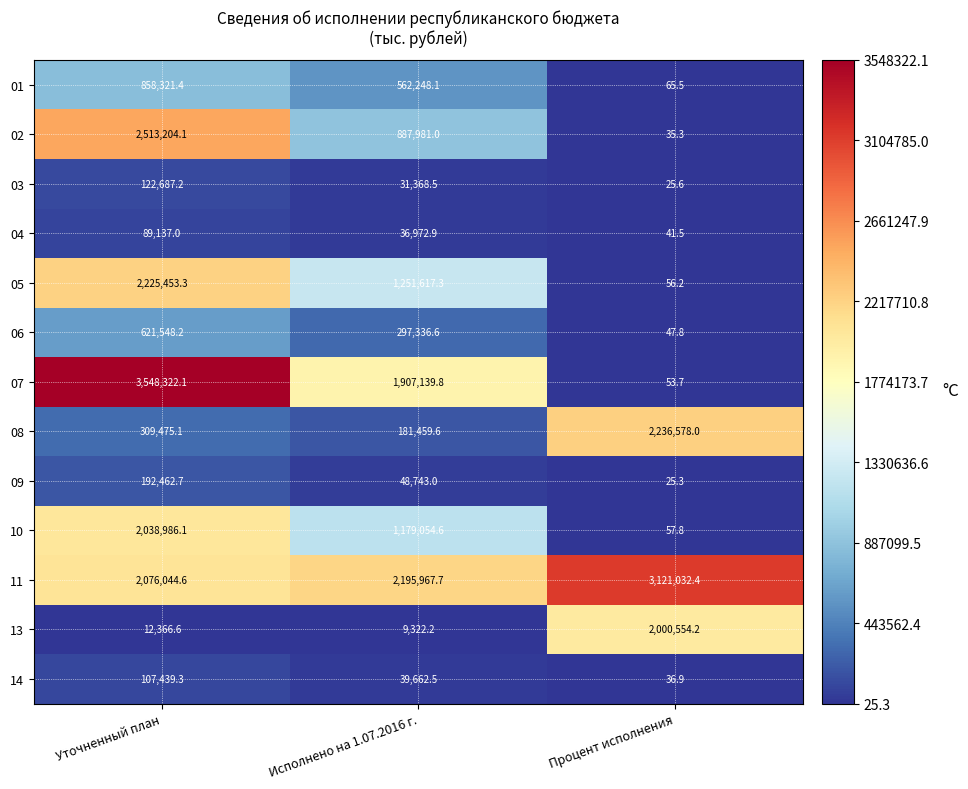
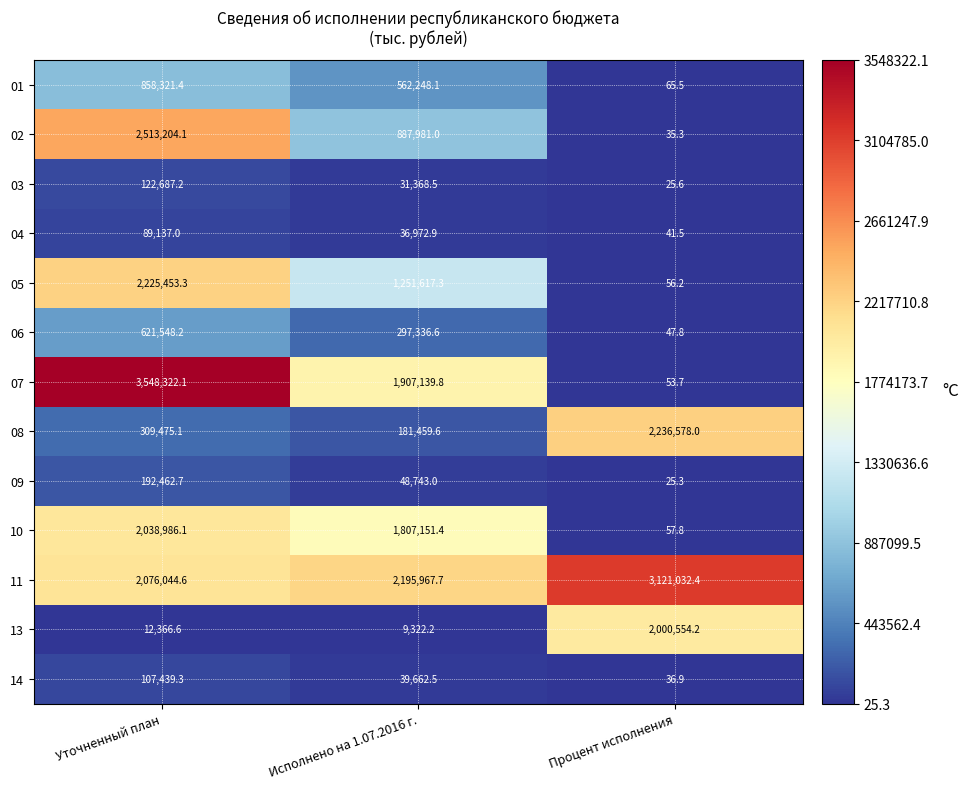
  {
    "01": {
      "Уточненный план": "858,321.4",
      "Исполнено на 1.07.2016 г.": "562,248.1",
      "Процент исполнения": "65.5"
    },
    "02": {
      "Уточненный план": "2,513,204.1",
      "Исполнено на 1.07.2016 г.": "887,981.0",
      "Процент исполнения": "35.3"
    },
    "03": {
      "Уточненный план": "122,687.2",
      "Исполнено на 1.07.2016 г.": "31,368.5",
      "Процент исполнения": "25.6"
    },
    "04": {
      "Уточненный план": "89,137.0",
      "Исполнено на 1.07.2016 г.": "36,972.9",
      "Процент исполнения": "41.5"
    },
    "05": {
      "Уточненный план": "2,225,453.3",
      "Исполнено на 1.07.2016 г.": "1,251,617.3",
      "Процент исполнения": "56.2"
    },
    "06": {
      "Уточненный план": "621,548.2",
      "Исполнено на 1.07.2016 г.": "297,336.6",
      "Процент исполнения": "47.8"
    },
    "07": {
      "Уточненный план": "3,548,322.1",
      "Исполнено на 1.07.2016 г.": "1,907,139.8",
      "Процент исполнения": "53.7"
    },
    "08": {
      "Уточненный план": "309,475.1",
      "Исполнено на 1.07.2016 г.": "181,459.6",
      "Процент исполнения": "2,236,578.0"
    },
    "09": {
      "Уточненный план": "192,462.7",
      "Исполнено на 1.07.2016 г.": "48,743.0",
      "Процент исполнения": "25.3"
    },
    "10": {
      "Уточненный план": "2,038,986.1",
-     "Исполнено на 1.07.2016 г.": "1,179,054.6",
+     "Исполнено на 1.07.2016 г.": "1,807,151.4",
      "Процент исполнения": "57.8"
    },
    "11": {
      "Уточненный план": "2,076,044.6",
      "Исполнено на 1.07.2016 г.": "2,195,967.7",
      "Процент исполнения": "3,121,032.4"
    },
    "13": {
      "Уточненный план": "12,366.6",
      "Исполнено на 1.07.2016 г.": "9,322.2",
      "Процент исполнения": "2,000,554.2"
    },
    "14": {
      "Уточненный план": "107,439.3",
      "Исполнено на 1.07.2016 г.": "39,662.5",
      "Процент исполнения": "36.9"
    }
  }
